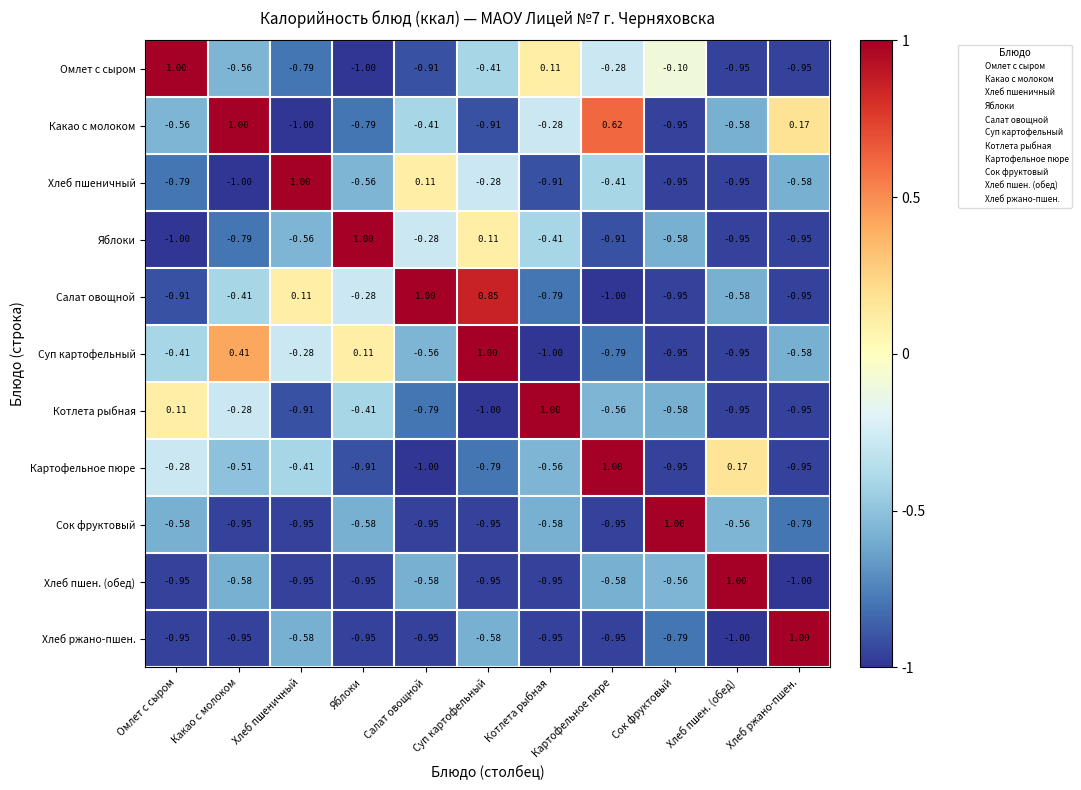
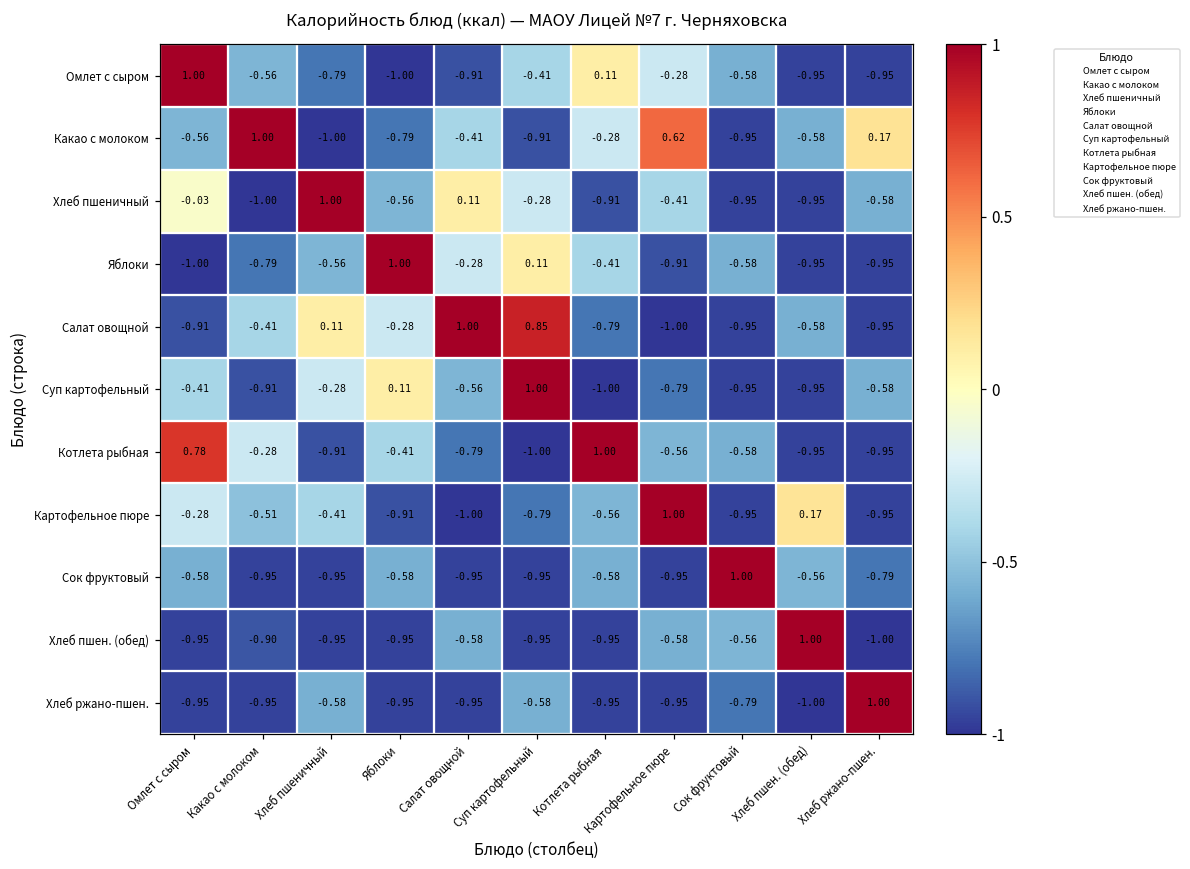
  {
    "Омлет с сыром": {
      "Омлет с сыром": 1.00,
      "Какао с молоком": -0.56,
      "Хлеб пшеничный": -0.79,
      "Яблоки": -1.00,
      "Салат овощной": -0.91,
      "Суп картофельный": -0.41,
      "Котлета рыбная": 0.11,
      "Картофельное пюре": -0.28,
-     "Сок фруктовый": -0.10,
+     "Сок фруктовый": -0.58,
      "Хлеб пшен. (обед)": -0.95,
      "Хлеб ржано-пшен.": -0.95
    },
    "Какао с молоком": {
      "Омлет с сыром": -0.56,
      "Какао с молоком": 1.00,
      "Хлеб пшеничный": -1.00,
      "Яблоки": -0.79,
      "Салат овощной": -0.41,
      "Суп картофельный": -0.91,
      "Котлета рыбная": -0.28,
      "Картофельное пюре": 0.62,
      "Сок фруктовый": -0.95,
      "Хлеб пшен. (обед)": -0.58,
      "Хлеб ржано-пшен.": 0.17
    },
    "Хлеб пшеничный": {
-     "Омлет с сыром": -0.79,
+     "Омлет с сыром": -0.03,
      "Какао с молоком": -1.00,
      "Хлеб пшеничный": 1.00,
      "Яблоки": -0.56,
      "Салат овощной": 0.11,
      "Суп картофельный": -0.28,
      "Котлета рыбная": -0.91,
      "Картофельное пюре": -0.41,
      "Сок фруктовый": -0.95,
      "Хлеб пшен. (обед)": -0.95,
      "Хлеб ржано-пшен.": -0.58
    },
    "Яблоки": {
      "Омлет с сыром": -1.00,
      "Какао с молоком": -0.79,
      "Хлеб пшеничный": -0.56,
      "Яблоки": 1.00,
      "Салат овощной": -0.28,
      "Суп картофельный": 0.11,
      "Котлета рыбная": -0.41,
      "Картофельное пюре": -0.91,
      "Сок фруктовый": -0.58,
      "Хлеб пшен. (обед)": -0.95,
      "Хлеб ржано-пшен.": -0.95
    },
    "Салат овощной": {
      "Омлет с сыром": -0.91,
      "Какао с молоком": -0.41,
      "Хлеб пшеничный": 0.11,
      "Яблоки": -0.28,
      "Салат овощной": 1.00,
      "Суп картофельный": 0.85,
      "Котлета рыбная": -0.79,
      "Картофельное пюре": -1.00,
      "Сок фруктовый": -0.95,
      "Хлеб пшен. (обед)": -0.58,
      "Хлеб ржано-пшен.": -0.95
    },
    "Суп картофельный": {
      "Омлет с сыром": -0.41,
-     "Какао с молоком": 0.41,
+     "Какао с молоком": -0.91,
      "Хлеб пшеничный": -0.28,
      "Яблоки": 0.11,
      "Салат овощной": -0.56,
      "Суп картофельный": 1.00,
      "Котлета рыбная": -1.00,
      "Картофельное пюре": -0.79,
      "Сок фруктовый": -0.95,
      "Хлеб пшен. (обед)": -0.95,
      "Хлеб ржано-пшен.": -0.58
    },
    "Котлета рыбная": {
-     "Омлет с сыром": 0.11,
+     "Омлет с сыром": 0.78,
      "Какао с молоком": -0.28,
      "Хлеб пшеничный": -0.91,
      "Яблоки": -0.41,
      "Салат овощной": -0.79,
      "Суп картофельный": -1.00,
      "Котлета рыбная": 1.00,
      "Картофельное пюре": -0.56,
      "Сок фруктовый": -0.58,
      "Хлеб пшен. (обед)": -0.95,
      "Хлеб ржано-пшен.": -0.95
    },
    "Картофельное пюре": {
      "Омлет с сыром": -0.28,
      "Какао с молоком": -0.51,
      "Хлеб пшеничный": -0.41,
      "Яблоки": -0.91,
      "Салат овощной": -1.00,
      "Суп картофельный": -0.79,
      "Котлета рыбная": -0.56,
      "Картофельное пюре": 1.00,
      "Сок фруктовый": -0.95,
      "Хлеб пшен. (обед)": 0.17,
      "Хлеб ржано-пшен.": -0.95
    },
    "Сок фруктовый": {
      "Омлет с сыром": -0.58,
      "Какао с молоком": -0.95,
      "Хлеб пшеничный": -0.95,
      "Яблоки": -0.58,
      "Салат овощной": -0.95,
      "Суп картофельный": -0.95,
      "Котлета рыбная": -0.58,
      "Картофельное пюре": -0.95,
      "Сок фруктовый": 1.00,
      "Хлеб пшен. (обед)": -0.56,
      "Хлеб ржано-пшен.": -0.79
    },
    "Хлеб пшен. (обед)": {
      "Омлет с сыром": -0.95,
-     "Какао с молоком": -0.58,
+     "Какао с молоком": -0.90,
      "Хлеб пшеничный": -0.95,
      "Яблоки": -0.95,
      "Салат овощной": -0.58,
      "Суп картофельный": -0.95,
      "Котлета рыбная": -0.95,
      "Картофельное пюре": -0.58,
      "Сок фруктовый": -0.56,
      "Хлеб пшен. (обед)": 1.00,
      "Хлеб ржано-пшен.": -1.00
    },
    "Хлеб ржано-пшен.": {
      "Омлет с сыром": -0.95,
      "Какао с молоком": -0.95,
      "Хлеб пшеничный": -0.58,
      "Яблоки": -0.95,
      "Салат овощной": -0.95,
      "Суп картофельный": -0.58,
      "Котлета рыбная": -0.95,
      "Картофельное пюре": -0.95,
      "Сок фруктовый": -0.79,
      "Хлеб пшен. (обед)": -1.00,
      "Хлеб ржано-пшен.": 1.00
    }
  }
